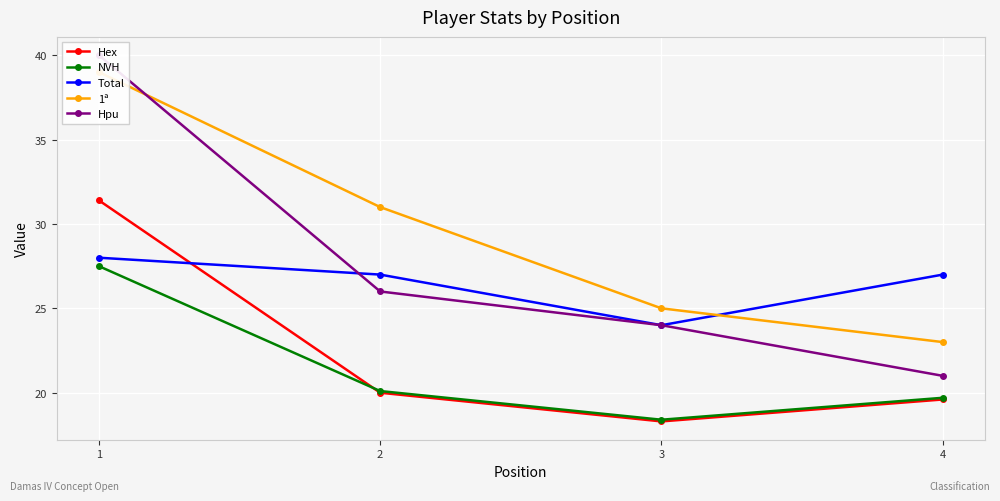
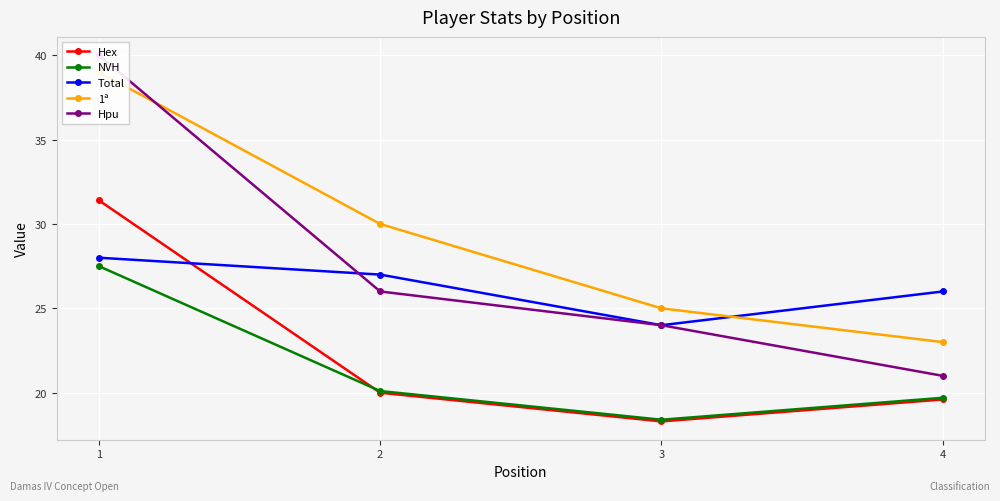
  {
    "Hex": {
      "1": 31.4
    },
    "NVH": {
      "1": 27.5
    },
    "Total": {
      "1": 28,
      "2": 27,
-     "4": 27
+     "4": 26
    },
    "1ª": {
-     "2": 31,
+     "2": 30,
      "3": 25,
      "4": 23
    },
    "Hpu": {
      "2": 26,
      "4": 21
    }
  }
